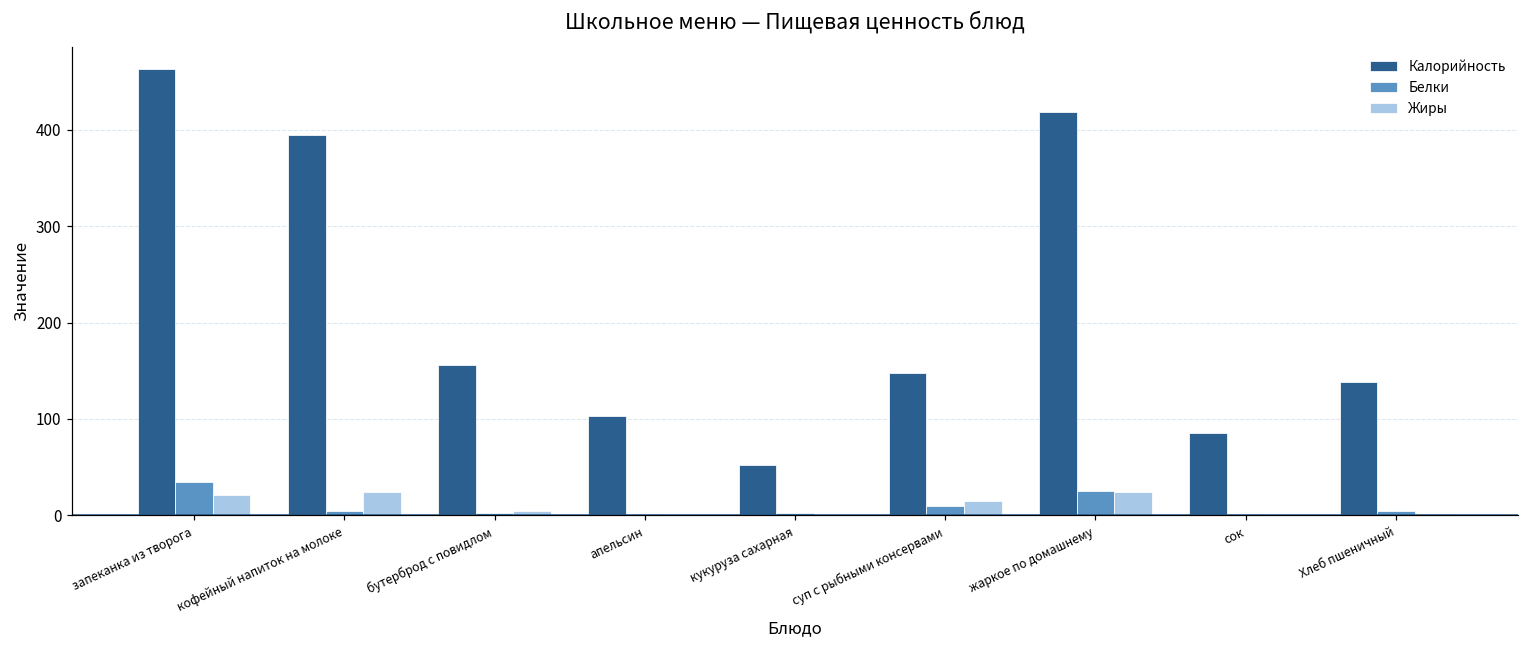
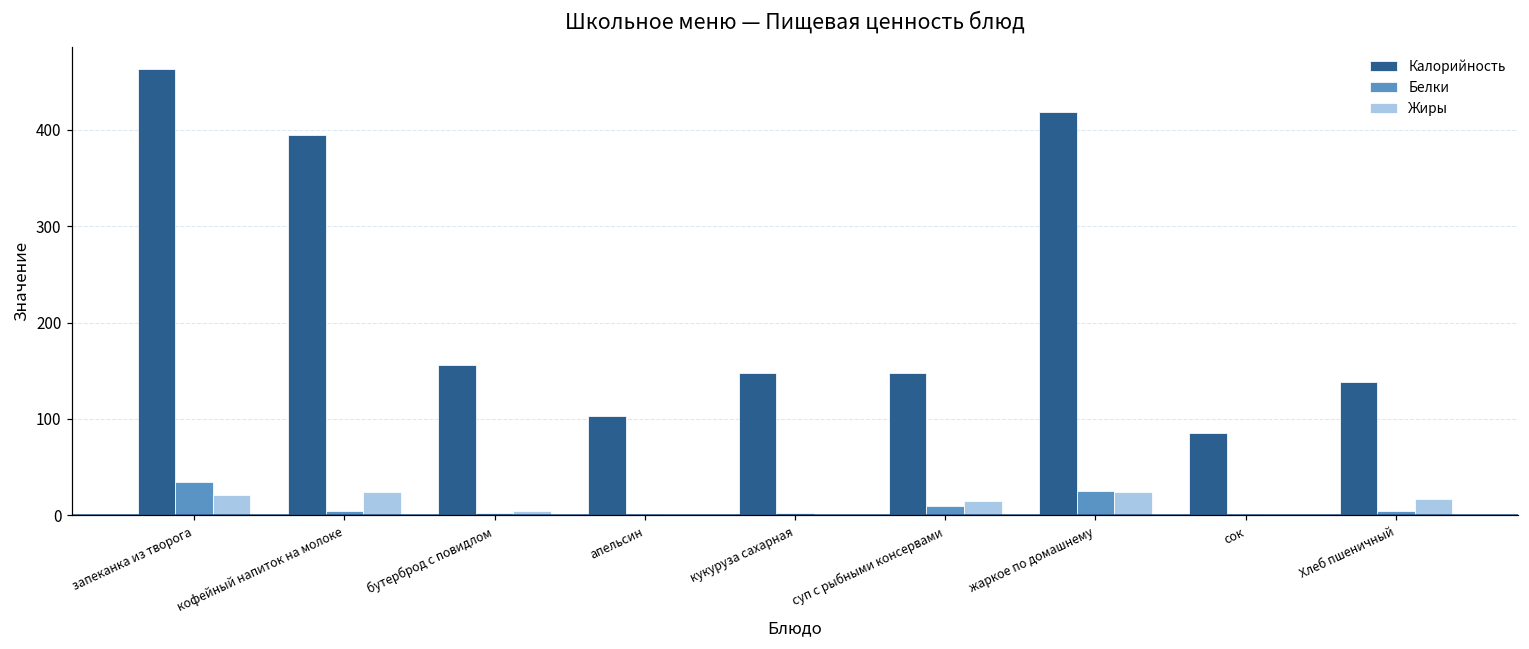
  {
    "Калорийность": {
      "запеканка из творога": 460,
      "кофейный напиток на молоке": 400,
      "бутерброд с повидлом": 160,
      "апельсин": 100,
-     "кукуруза сахарная": 50,
+     "кукуруза сахарная": 150,
      "суп с рыбными консервами": 150,
      "жаркое по домашнему": 420,
      "сок": 90,
      "Хлеб пшеничный": 140
    },
    "Белки": {
      "запеканка из творога": 30,
      "кофейный напиток на молоке": 0,
      "суп с рыбными консервами": 10,
      "жаркое по домашнему": 30,
      "Хлеб пшеничный": 0
    },
    "Жиры": {
      "запеканка из творога": 20,
      "кофейный напиток на молоке": 20,
      "бутерброд с повидлом": 0,
      "апельсин": 0,
      "кукуруза сахарная": 0,
      "суп с рыбными консервами": 20,
      "жаркое по домашнему": 20,
      "сок": 0,
-     "Хлеб пшеничный": 0
+     "Хлеб пшеничный": 20
    }
  }
